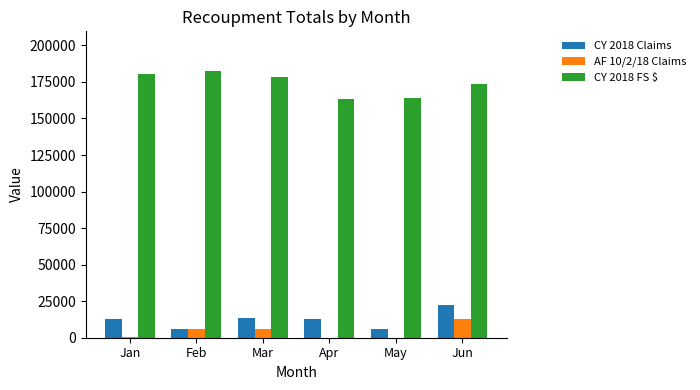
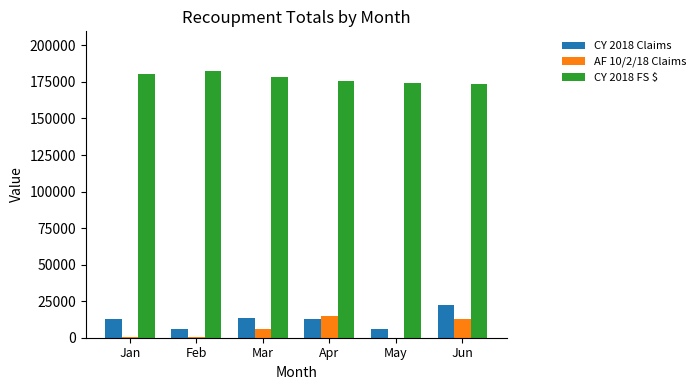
  {
    "CY 2018 Claims": {
      "Jan": 13000,
      "Feb": 6000,
      "Mar": 13000,
      "Apr": 13000,
      "May": 6000,
      "Jun": 22000
    },
    "AF 10/2/18 Claims": {
-     "Feb": 6000,
+     "Feb": 0,
      "Mar": 6000,
-     "Apr": 0,
+     "Apr": 15000,
      "Jun": 13000
    },
    "CY 2018 FS $": {
      "Jan": 181000,
      "Feb": 182000,
      "Mar": 179000,
-     "Apr": 163000,
-     "May": 164000,
+     "Apr": 176000,
+     "May": 174000,
      "Jun": 174000
    }
  }
